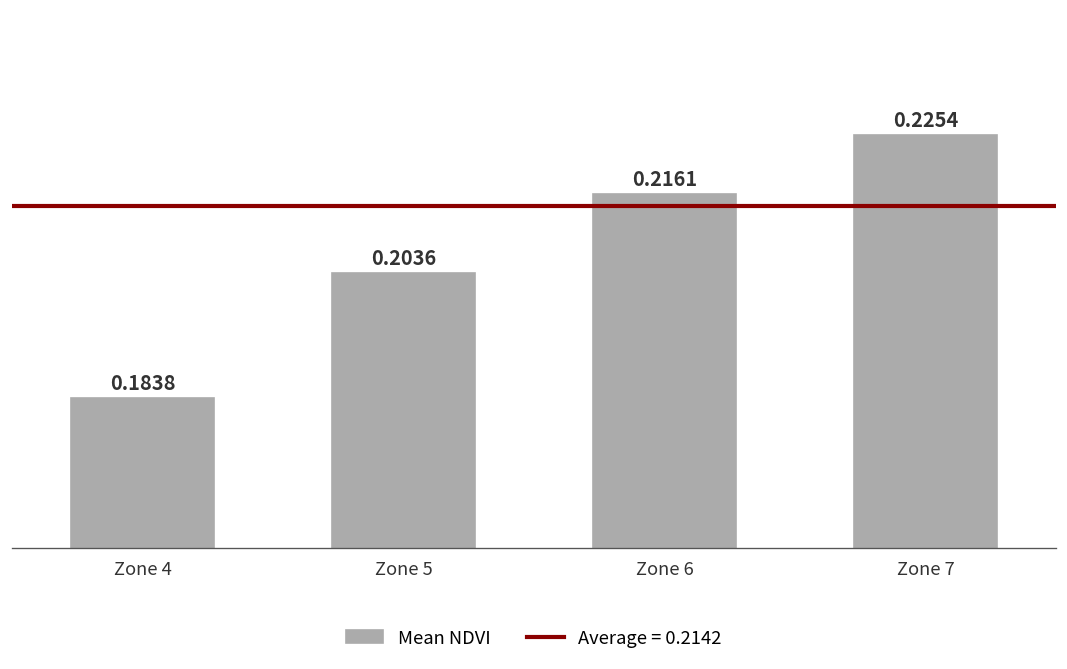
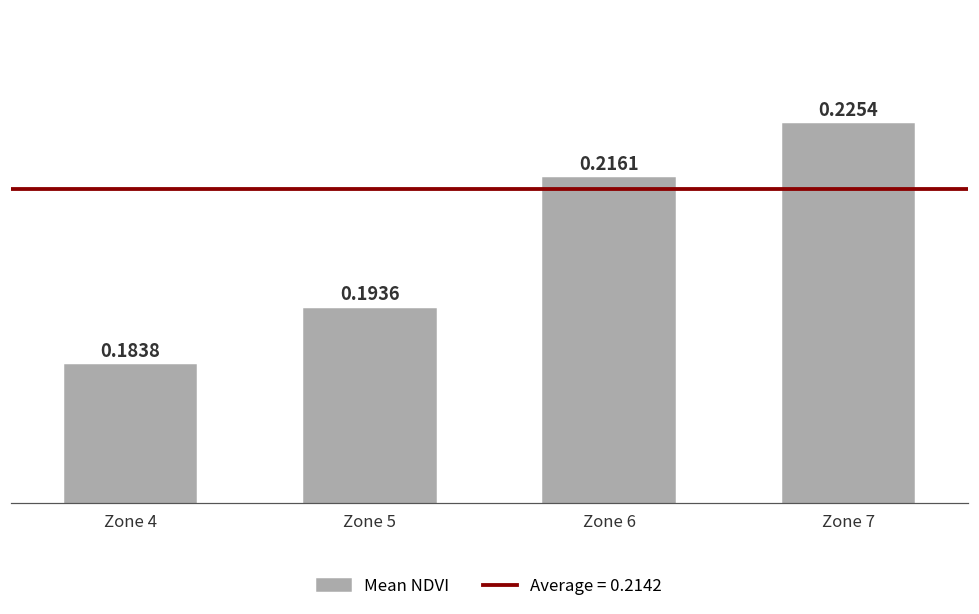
  {
    "Zone 4": 0.1838,
-   "Zone 5": 0.2036,
+   "Zone 5": 0.1936,
    "Zone 6": 0.2161,
    "Zone 7": 0.2254
  }
